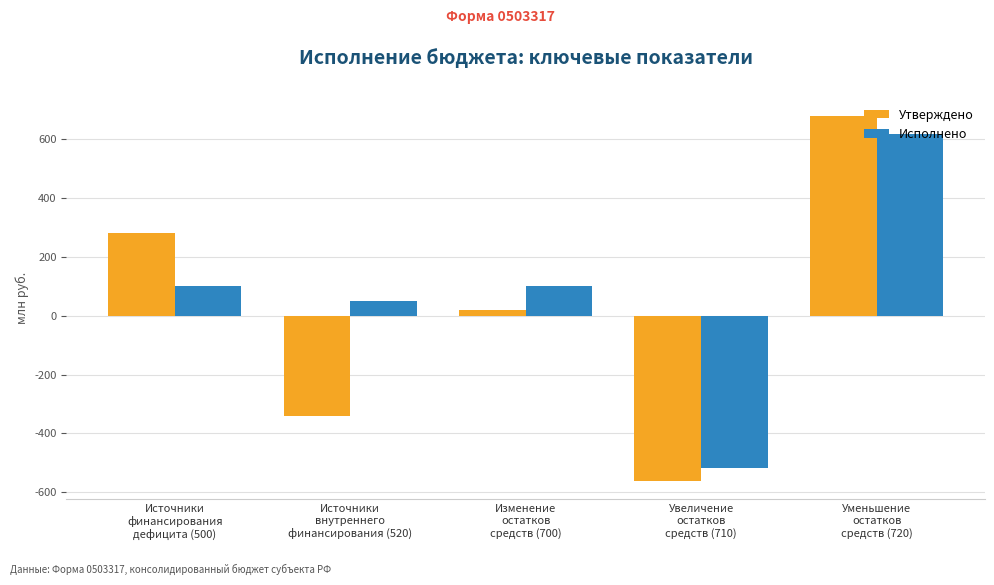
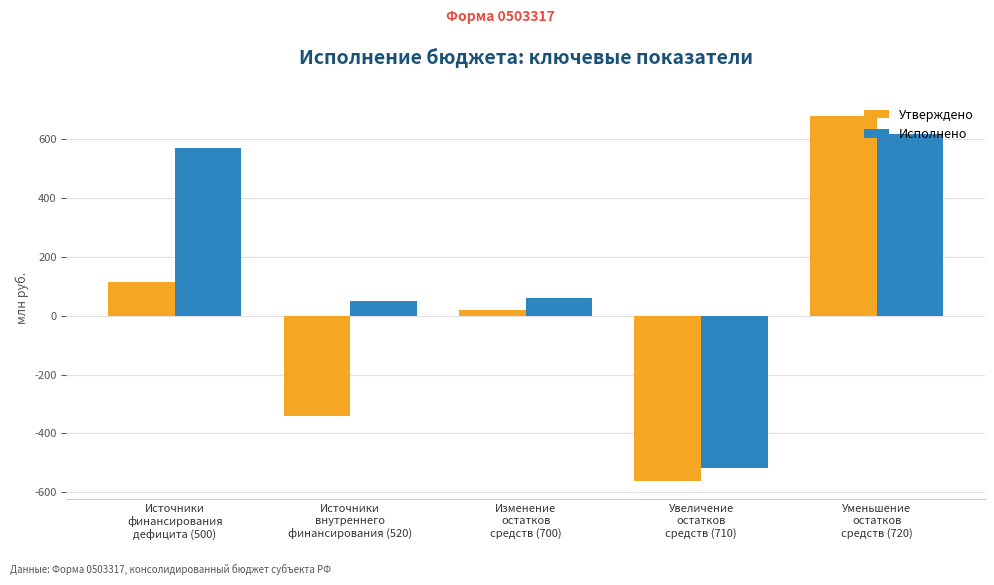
  {
    "Утверждено": {
-     "Источники финансирования дефицита (500)": 280,
+     "Источники финансирования дефицита (500)": 110,
      "Источники внутреннего финансирования (520)": -340,
      "Изменение остатков средств (700)": 20,
      "Увеличение остатков средств (710)": -560,
      "Уменьшение остатков средств (720)": 680
    },
    "Исполнено": {
-     "Источники финансирования дефицита (500)": 100,
+     "Источники финансирования дефицита (500)": 570,
      "Источники внутреннего финансирования (520)": 50,
-     "Изменение остатков средств (700)": 100,
+     "Изменение остатков средств (700)": 60,
      "Увеличение остатков средств (710)": -520,
      "Уменьшение остатков средств (720)": 620
    }
  }
